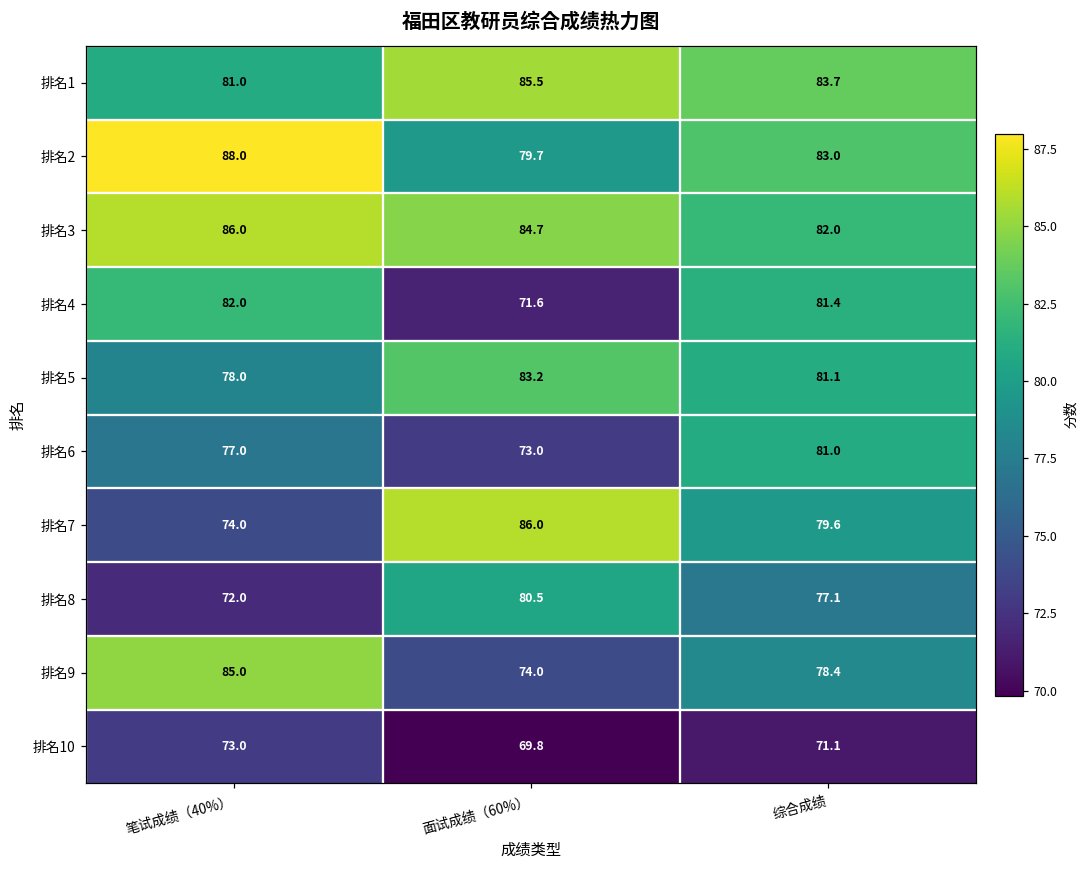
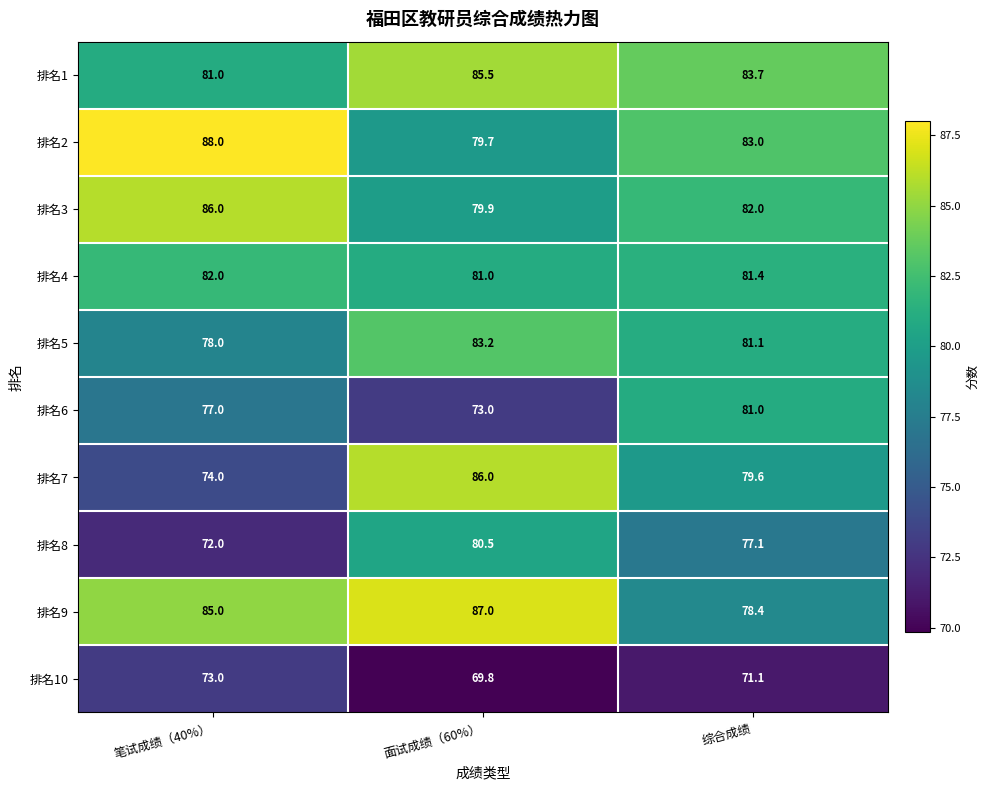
  {
    "排名1": {
      "笔试成绩（40%）": 81.0,
      "面试成绩（60%）": 85.5,
      "综合成绩": 83.7
    },
    "排名2": {
      "笔试成绩（40%）": 88.0,
      "面试成绩（60%）": 79.7,
      "综合成绩": 83.0
    },
    "排名3": {
      "笔试成绩（40%）": 86.0,
-     "面试成绩（60%）": 84.7,
+     "面试成绩（60%）": 79.9,
      "综合成绩": 82.0
    },
    "排名4": {
      "笔试成绩（40%）": 82.0,
-     "面试成绩（60%）": 71.6,
+     "面试成绩（60%）": 81.0,
      "综合成绩": 81.4
    },
    "排名5": {
      "笔试成绩（40%）": 78.0,
      "面试成绩（60%）": 83.2,
      "综合成绩": 81.1
    },
    "排名6": {
      "笔试成绩（40%）": 77.0,
      "面试成绩（60%）": 73.0,
      "综合成绩": 81.0
    },
    "排名7": {
      "笔试成绩（40%）": 74.0,
      "面试成绩（60%）": 86.0,
      "综合成绩": 79.6
    },
    "排名8": {
      "笔试成绩（40%）": 72.0,
      "面试成绩（60%）": 80.5,
      "综合成绩": 77.1
    },
    "排名9": {
      "笔试成绩（40%）": 85.0,
-     "面试成绩（60%）": 74.0,
+     "面试成绩（60%）": 87.0,
      "综合成绩": 78.4
    },
    "排名10": {
      "笔试成绩（40%）": 73.0,
      "面试成绩（60%）": 69.8,
      "综合成绩": 71.1
    }
  }
